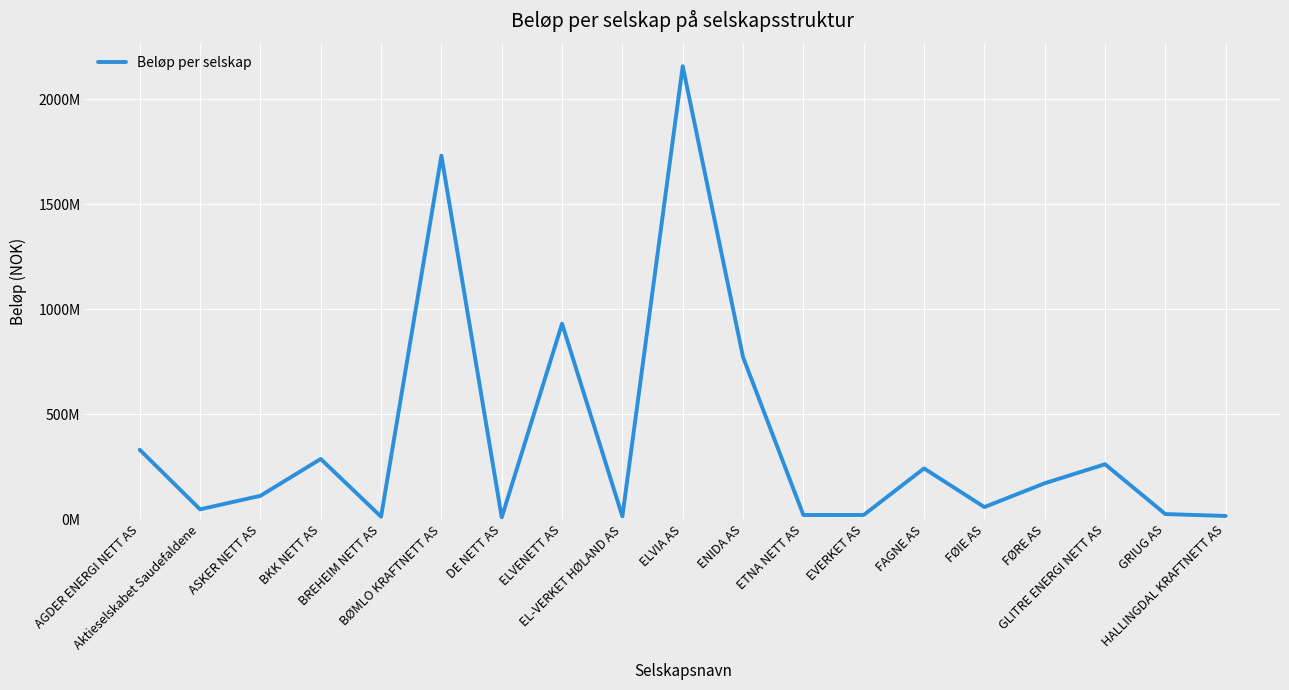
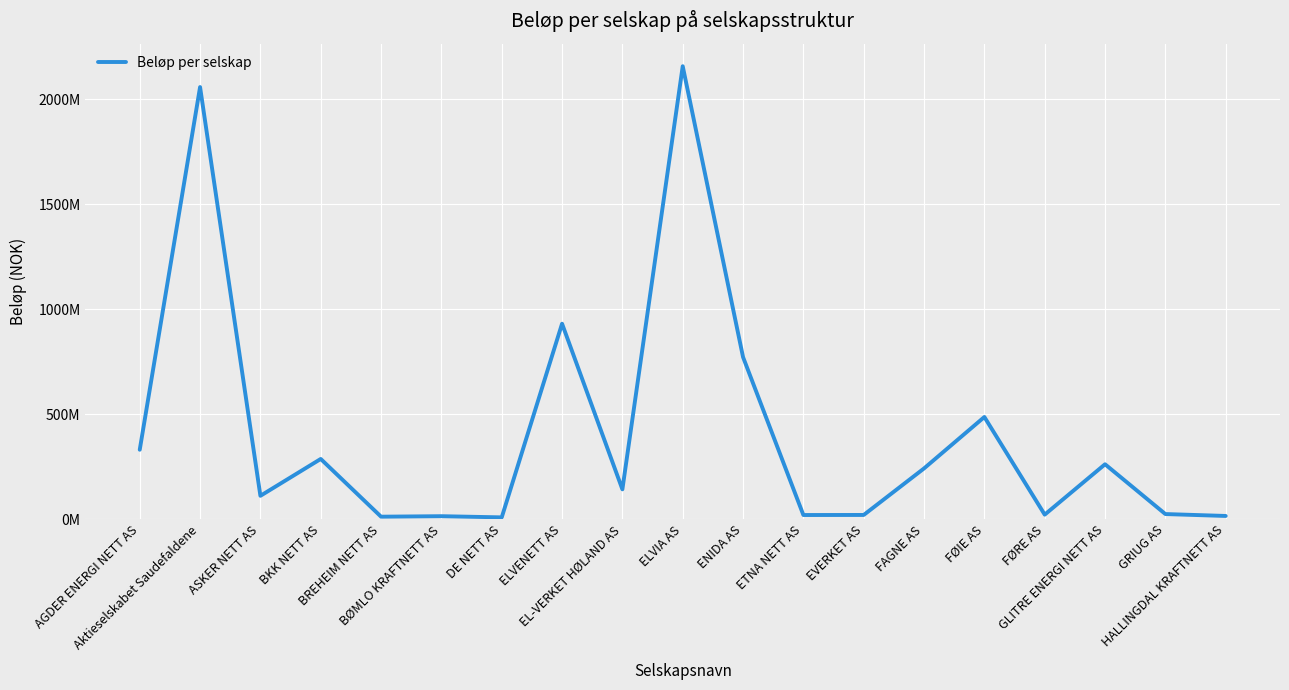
  {
    "AGDER ENERGI NETT AS": 330000000,
-   "Aktieselskabet Saudefaldene": 50000000,
+   "Aktieselskabet Saudefaldene": 2060000000,
    "ASKER NETT AS": 110000000,
    "BKK NETT AS": 290000000,
    "BREHEIM NETT AS": 10000000,
-   "BØMLO KRAFTNETT AS": 1730000000,
+   "BØMLO KRAFTNETT AS": 10000000,
    "DE NETT AS": 10000000,
    "ELVENETT AS": 930000000,
-   "EL-VERKET HØLAND AS": 10000000,
+   "EL-VERKET HØLAND AS": 140000000,
    "ELVIA AS": 2160000000,
    "ENIDA AS": 770000000,
    "ETNA NETT AS": 20000000,
    "EVERKET AS": 20000000,
    "FAGNE AS": 240000000,
-   "FØIE AS": 60000000,
-   "FØRE AS": 170000000,
+   "FØIE AS": 490000000,
+   "FØRE AS": 20000000,
    "GLITRE ENERGI NETT AS": 260000000,
    "GRIUG AS": 20000000,
    "HALLINGDAL KRAFTNETT AS": 20000000
  }
